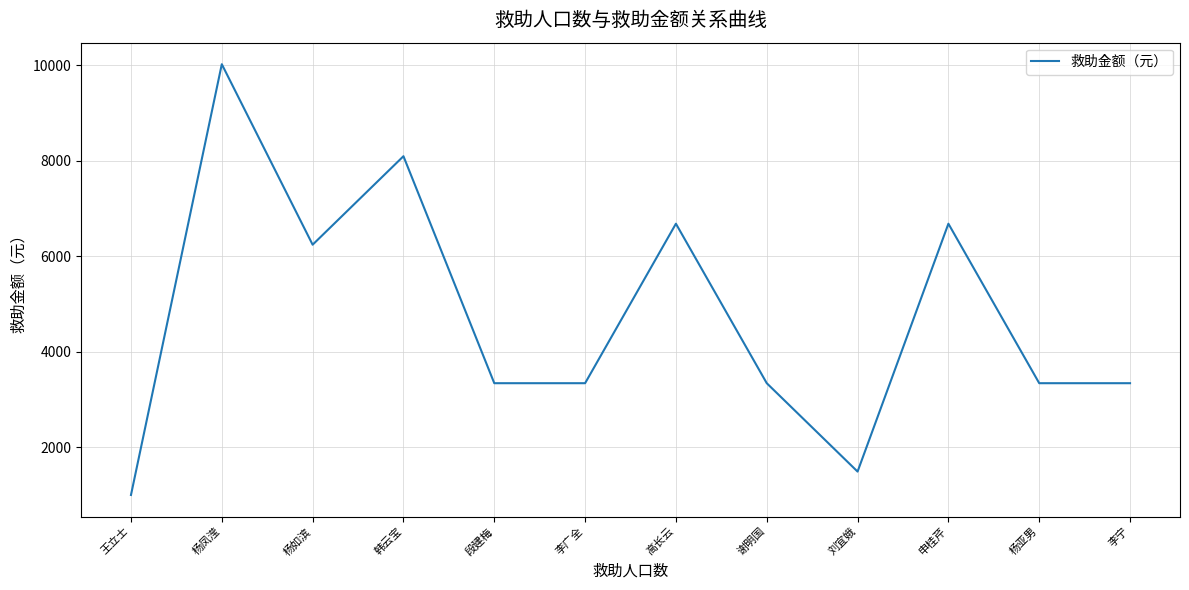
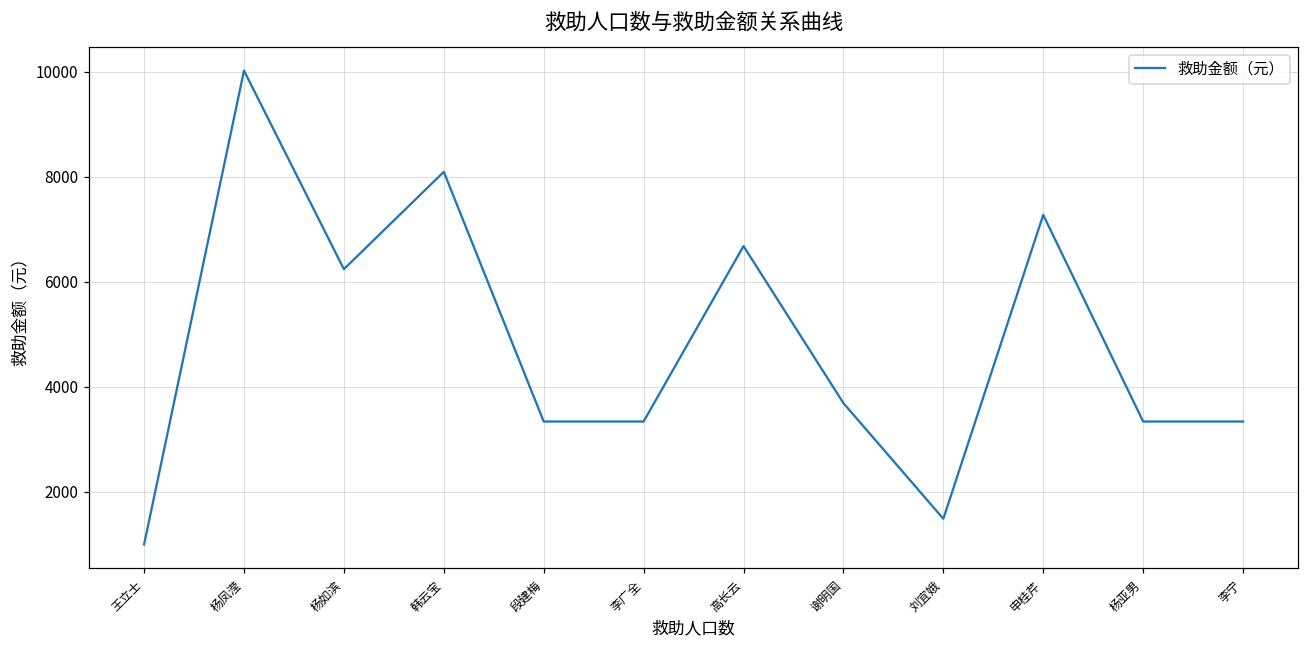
  {
    "王立士": 1000,
    "杨凤滢": 10000,
    "杨如滨": 6200,
    "韩云宝": 8100,
    "段建梅": 3300,
    "李广全": 3300,
    "高长云": 6700,
-   "谢明国": 3300,
+   "谢明国": 3700,
    "刘宜娥": 1500,
-   "申桂芹": 6700,
+   "申桂芹": 7300,
    "杨亚男": 3300,
    "李宁": 3300
  }
